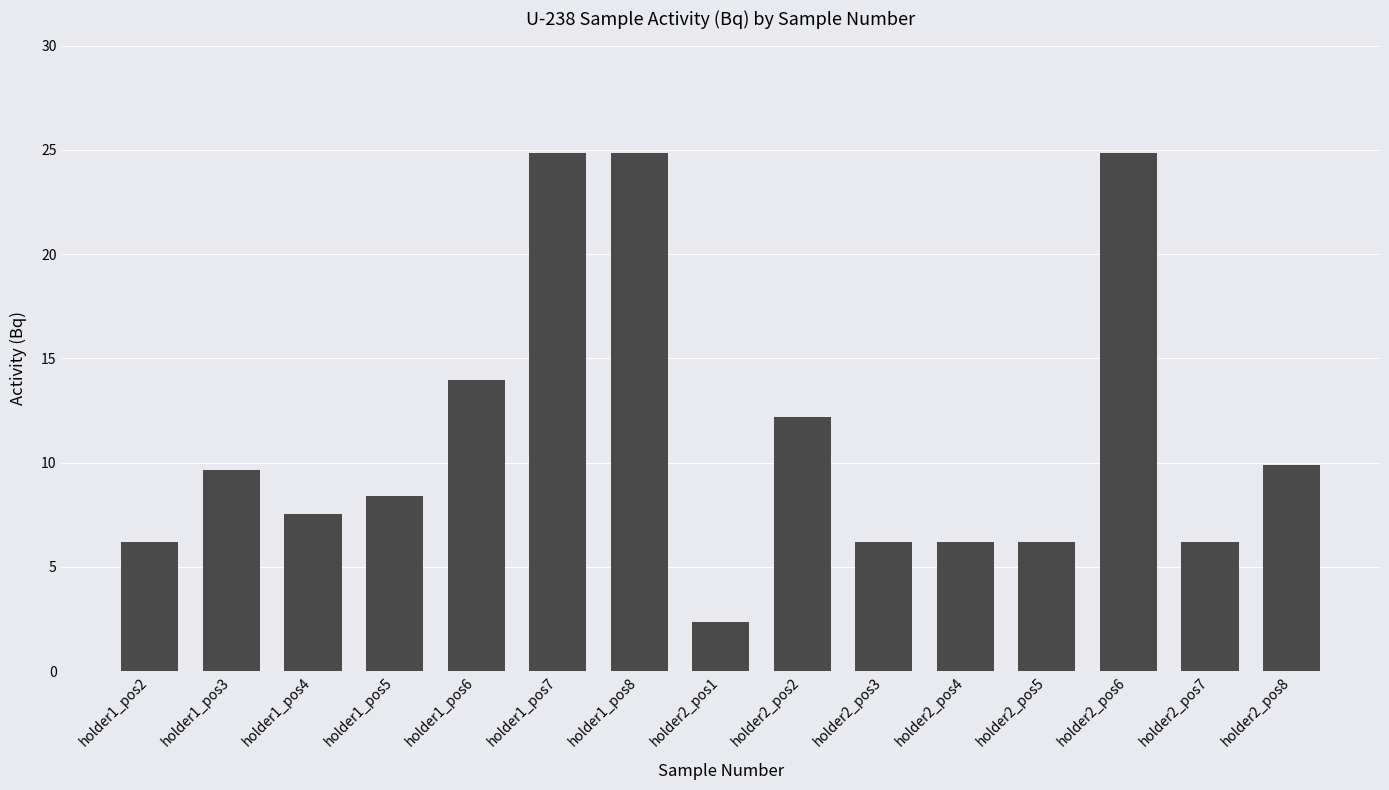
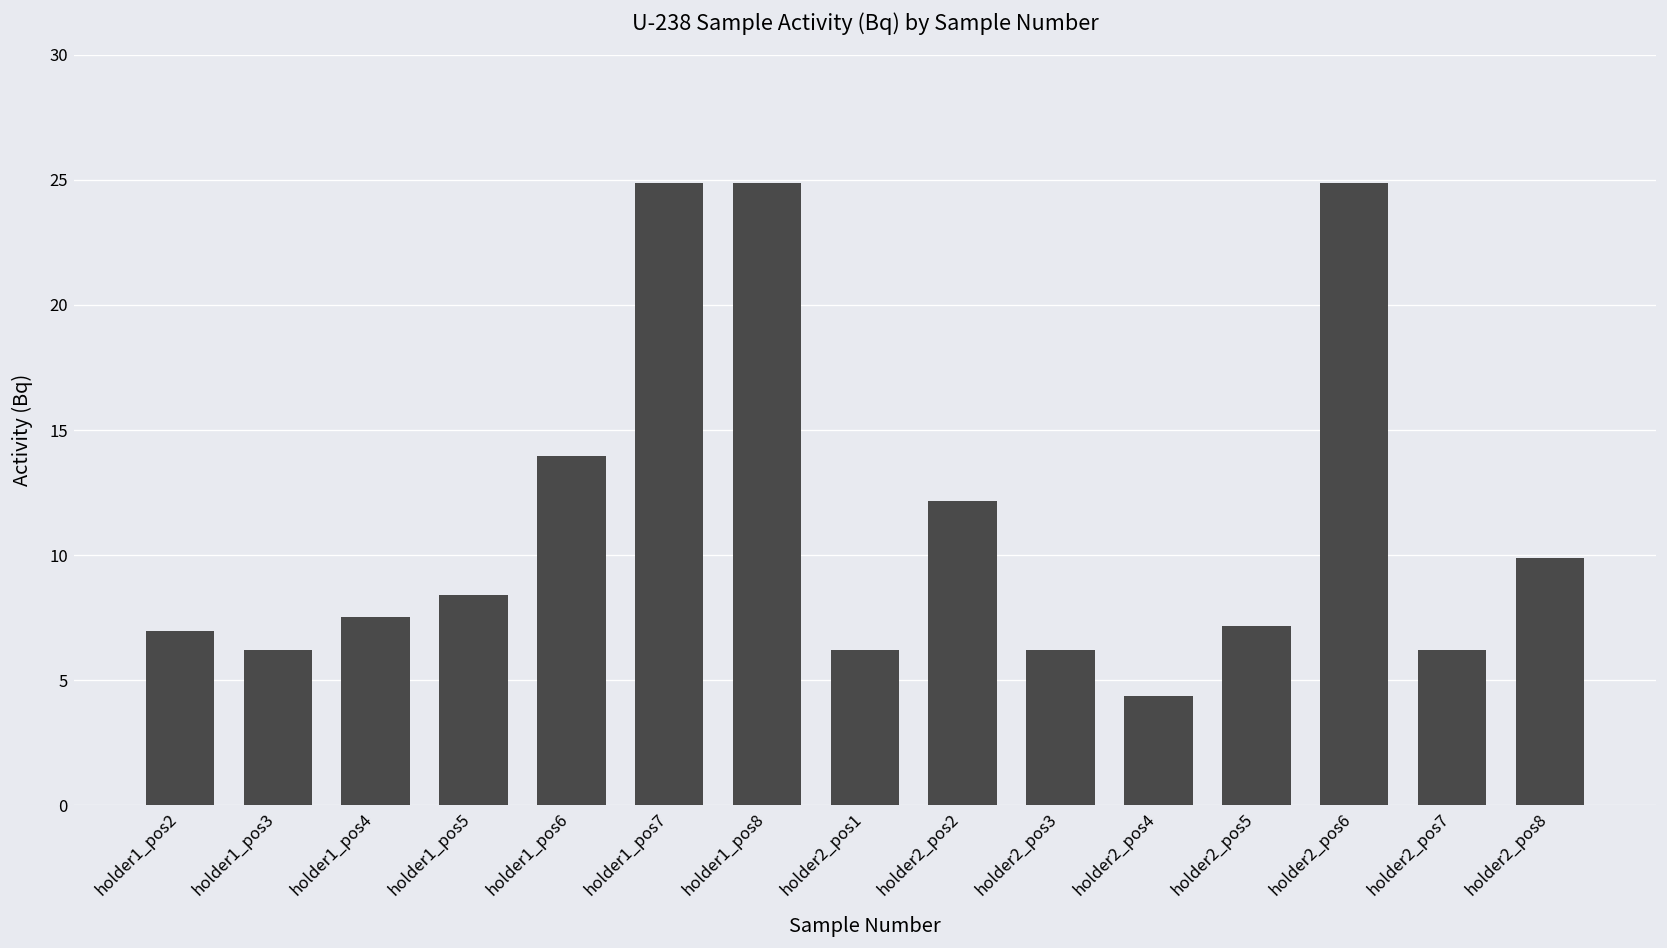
  {
-   "holder1_pos2": 6.2,
-   "holder1_pos3": 9.6,
+   "holder1_pos2": 7.0,
+   "holder1_pos3": 6.2,
    "holder1_pos4": 7.5,
    "holder1_pos5": 8.4,
    "holder1_pos6": 13.9,
    "holder1_pos7": 24.9,
    "holder1_pos8": 24.9,
-   "holder2_pos1": 2.4,
+   "holder2_pos1": 6.2,
    "holder2_pos2": 12.2,
    "holder2_pos3": 6.2,
-   "holder2_pos4": 6.2,
-   "holder2_pos5": 6.2,
+   "holder2_pos4": 4.4,
+   "holder2_pos5": 7.2,
    "holder2_pos6": 24.9,
    "holder2_pos7": 6.2,
    "holder2_pos8": 9.9
  }
